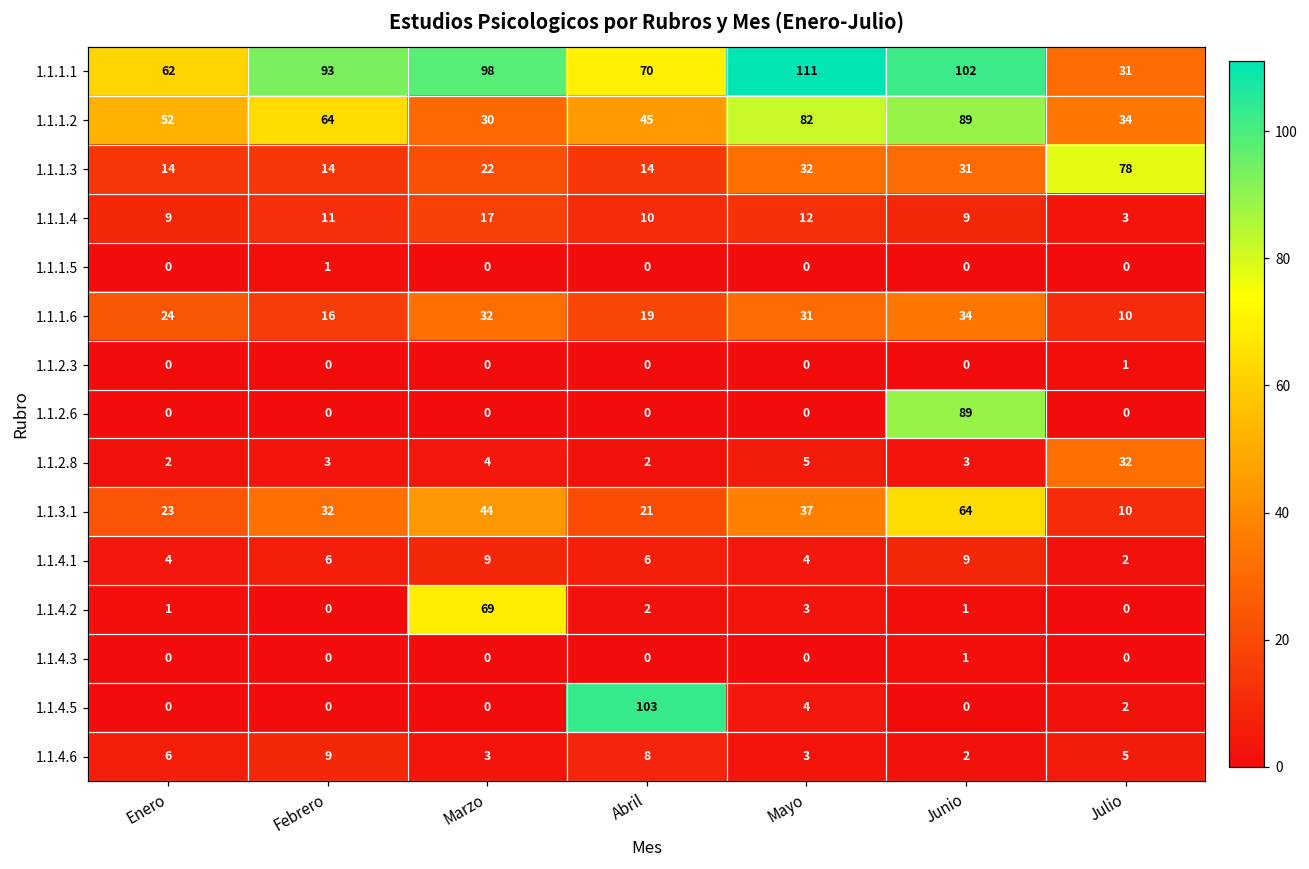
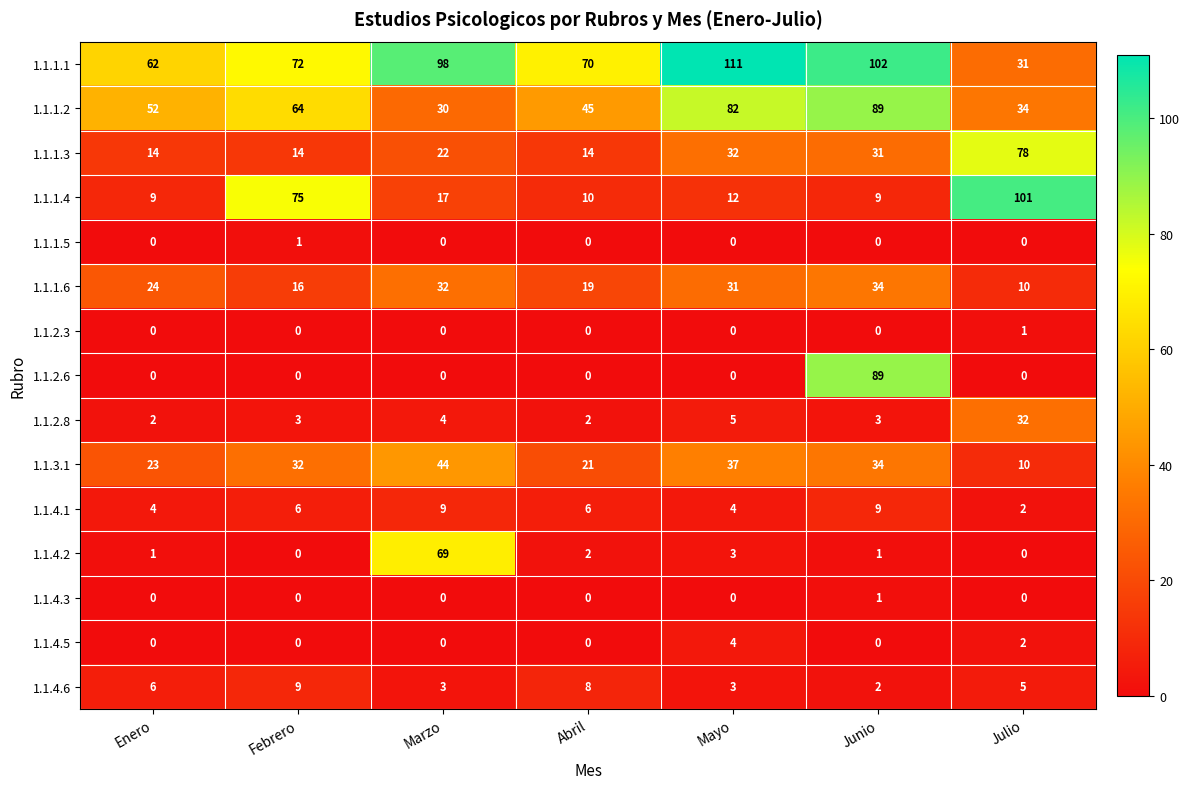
  {
    "1.1.1.1": {
      "Enero": 62,
-     "Febrero": 93,
+     "Febrero": 72,
      "Marzo": 98,
      "Abril": 70,
      "Mayo": 111,
      "Junio": 102,
      "Julio": 31
    },
    "1.1.1.2": {
      "Enero": 52,
      "Febrero": 64,
      "Marzo": 30,
      "Abril": 45,
      "Mayo": 82,
      "Junio": 89,
      "Julio": 34
    },
    "1.1.1.3": {
      "Enero": 14,
      "Febrero": 14,
      "Marzo": 22,
      "Abril": 14,
      "Mayo": 32,
      "Junio": 31,
      "Julio": 78
    },
    "1.1.1.4": {
      "Enero": 9,
-     "Febrero": 11,
+     "Febrero": 75,
      "Marzo": 17,
      "Abril": 10,
      "Mayo": 12,
      "Junio": 9,
-     "Julio": 3
+     "Julio": 101
    },
    "1.1.1.5": {
      "Enero": 0,
      "Febrero": 1,
      "Marzo": 0,
      "Abril": 0,
      "Mayo": 0,
      "Junio": 0,
      "Julio": 0
    },
    "1.1.1.6": {
      "Enero": 24,
      "Febrero": 16,
      "Marzo": 32,
      "Abril": 19,
      "Mayo": 31,
      "Junio": 34,
      "Julio": 10
    },
    "1.1.2.3": {
      "Enero": 0,
      "Febrero": 0,
      "Marzo": 0,
      "Abril": 0,
      "Mayo": 0,
      "Junio": 0,
      "Julio": 1
    },
    "1.1.2.6": {
      "Enero": 0,
      "Febrero": 0,
      "Marzo": 0,
      "Abril": 0,
      "Mayo": 0,
      "Junio": 89,
      "Julio": 0
    },
    "1.1.2.8": {
      "Enero": 2,
      "Febrero": 3,
      "Marzo": 4,
      "Abril": 2,
      "Mayo": 5,
      "Junio": 3,
      "Julio": 32
    },
    "1.1.3.1": {
      "Enero": 23,
      "Febrero": 32,
      "Marzo": 44,
      "Abril": 21,
      "Mayo": 37,
-     "Junio": 64,
+     "Junio": 34,
      "Julio": 10
    },
    "1.1.4.1": {
      "Enero": 4,
      "Febrero": 6,
      "Marzo": 9,
      "Abril": 6,
      "Mayo": 4,
      "Junio": 9,
      "Julio": 2
    },
    "1.1.4.2": {
      "Enero": 1,
      "Febrero": 0,
      "Marzo": 69,
      "Abril": 2,
      "Mayo": 3,
      "Junio": 1,
      "Julio": 0
    },
    "1.1.4.3": {
      "Enero": 0,
      "Febrero": 0,
      "Marzo": 0,
      "Abril": 0,
      "Mayo": 0,
      "Junio": 1,
      "Julio": 0
    },
    "1.1.4.5": {
      "Enero": 0,
      "Febrero": 0,
      "Marzo": 0,
-     "Abril": 103,
+     "Abril": 0,
      "Mayo": 4,
      "Junio": 0,
      "Julio": 2
    },
    "1.1.4.6": {
      "Enero": 6,
      "Febrero": 9,
      "Marzo": 3,
      "Abril": 8,
      "Mayo": 3,
      "Junio": 2,
      "Julio": 5
    }
  }
